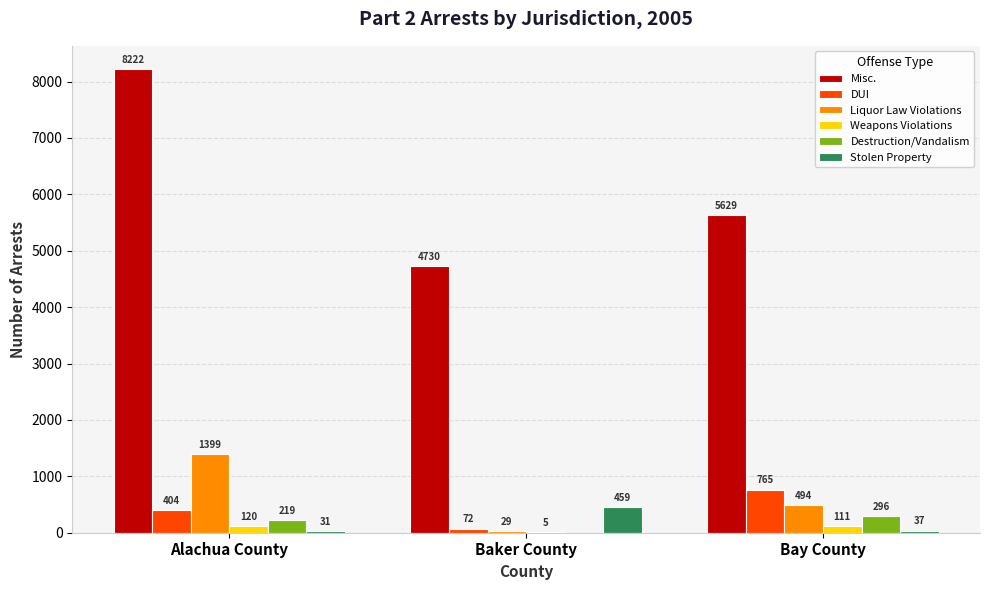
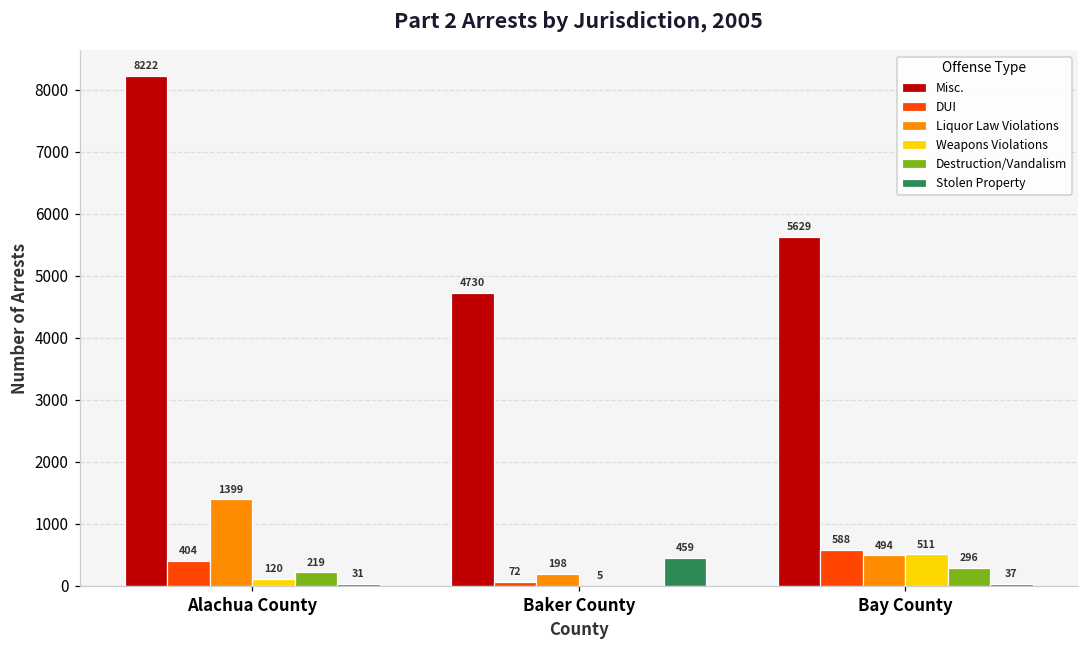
  {
    "Misc.": {
      "Alachua County": 8222,
      "Baker County": 4730,
      "Bay County": 5629
    },
    "DUI": {
      "Alachua County": 404,
      "Baker County": 72,
-     "Bay County": 765
+     "Bay County": 588
    },
    "Liquor Law Violations": {
      "Alachua County": 1399,
-     "Baker County": 29,
+     "Baker County": 198,
      "Bay County": 494
    },
    "Weapons Violations": {
      "Alachua County": 120,
      "Baker County": 5,
-     "Bay County": 111
+     "Bay County": 511
    },
    "Destruction/Vandalism": {
      "Alachua County": 219,
      "Bay County": 296
    },
    "Stolen Property": {
      "Alachua County": 31,
      "Baker County": 459,
      "Bay County": 37
    }
  }
